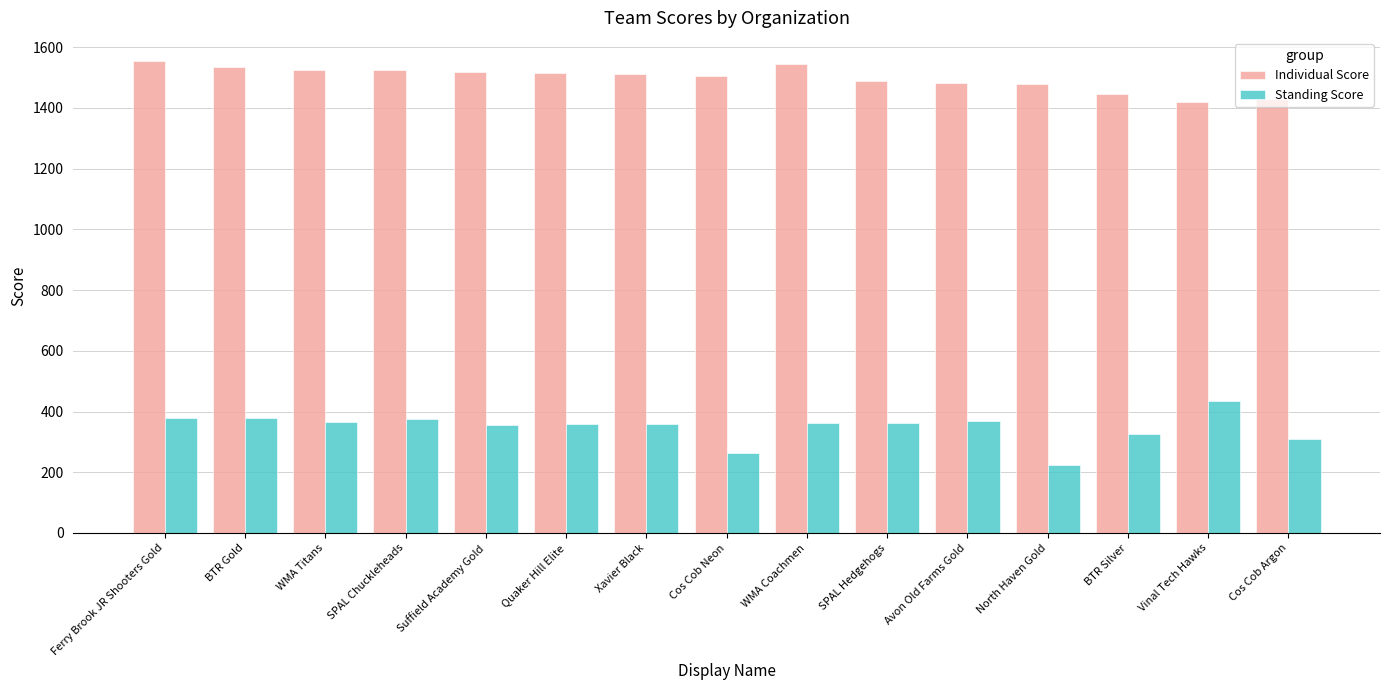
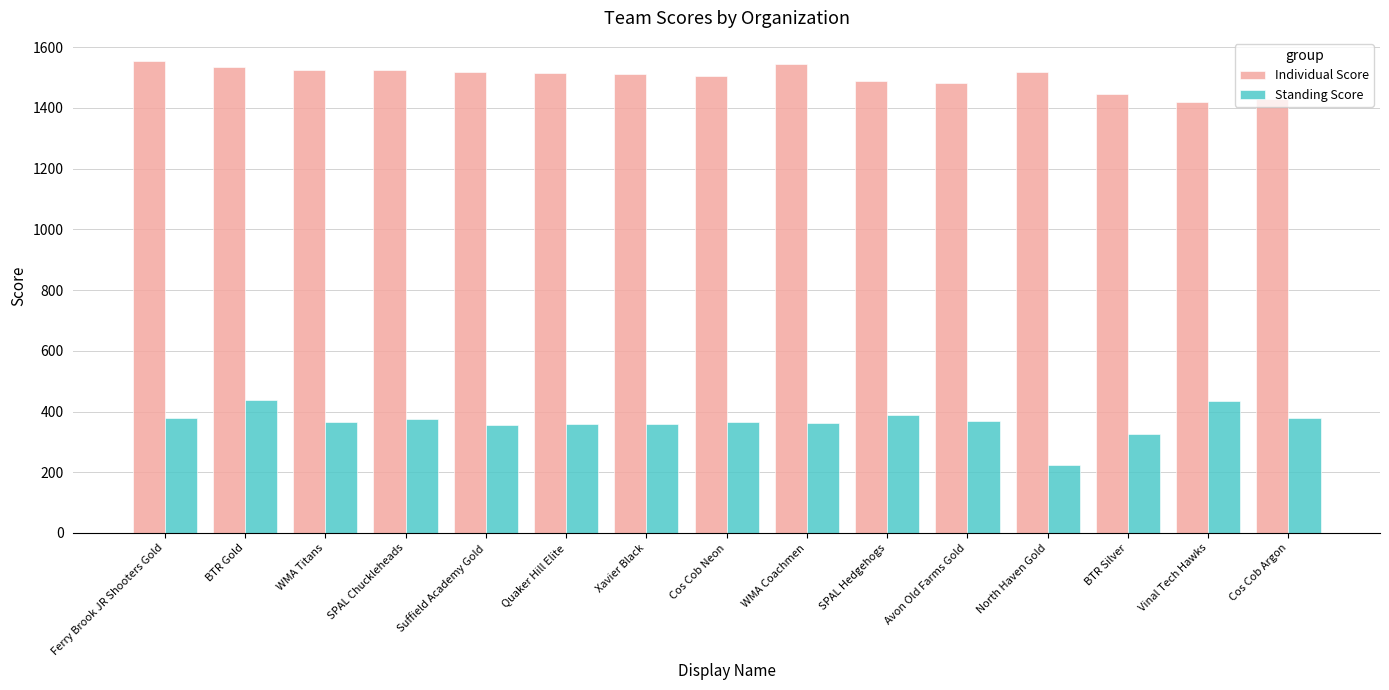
  {
    "Individual Score": {
      "Ferry Brook JR Shooters Gold": 1550,
      "BTR Gold": 1530,
      "WMA Titans": 1530,
      "SPAL Chuckleheads": 1520,
      "Suffield Academy Gold": 1520,
      "Quaker Hill Elite": 1520,
      "Xavier Black": 1510,
      "Cos Cob Neon": 1510,
      "WMA Coachmen": 1550,
      "SPAL Hedgehogs": 1490,
      "Avon Old Farms Gold": 1480,
-     "North Haven Gold": 1480,
+     "North Haven Gold": 1520,
      "BTR Silver": 1450,
      "Vinal Tech Hawks": 1420
    },
    "Standing Score": {
      "Ferry Brook JR Shooters Gold": 380,
-     "BTR Gold": 380,
+     "BTR Gold": 440,
      "WMA Titans": 360,
      "SPAL Chuckleheads": 380,
      "Suffield Academy Gold": 360,
      "Quaker Hill Elite": 360,
      "Xavier Black": 360,
-     "Cos Cob Neon": 260,
+     "Cos Cob Neon": 360,
      "WMA Coachmen": 360,
-     "SPAL Hedgehogs": 360,
+     "SPAL Hedgehogs": 390,
      "Avon Old Farms Gold": 370,
      "North Haven Gold": 220,
      "BTR Silver": 330,
      "Vinal Tech Hawks": 430,
-     "Cos Cob Argon": 310
+     "Cos Cob Argon": 380
    }
  }
